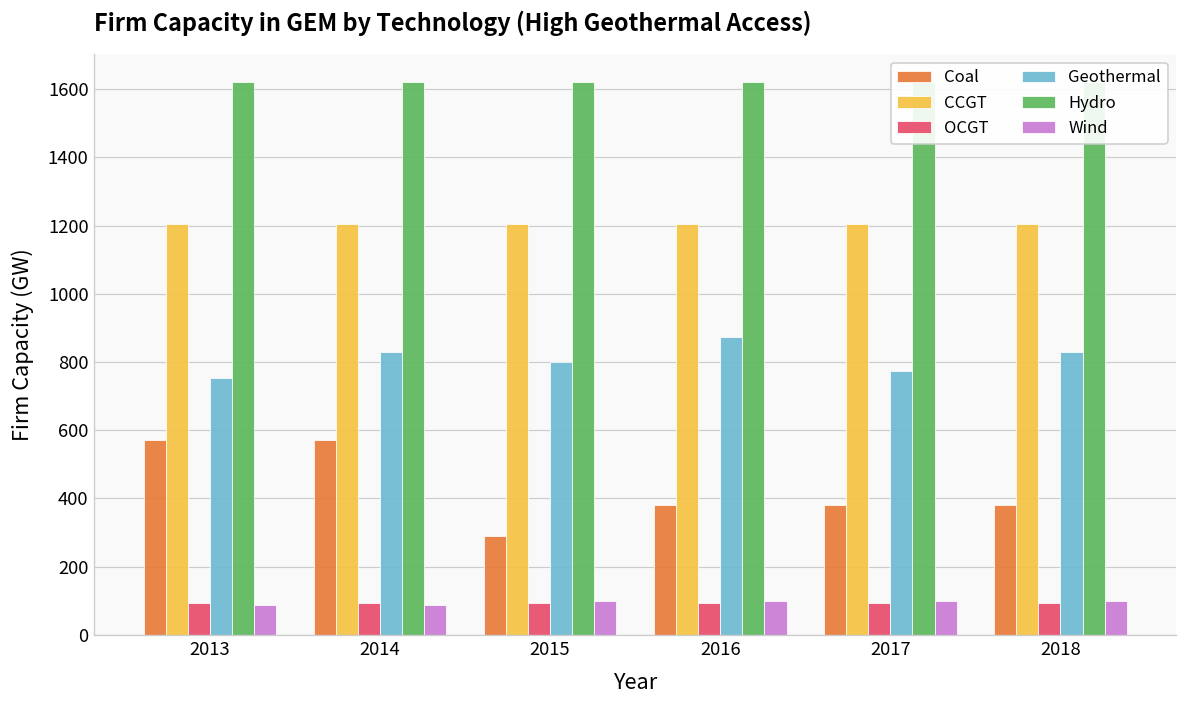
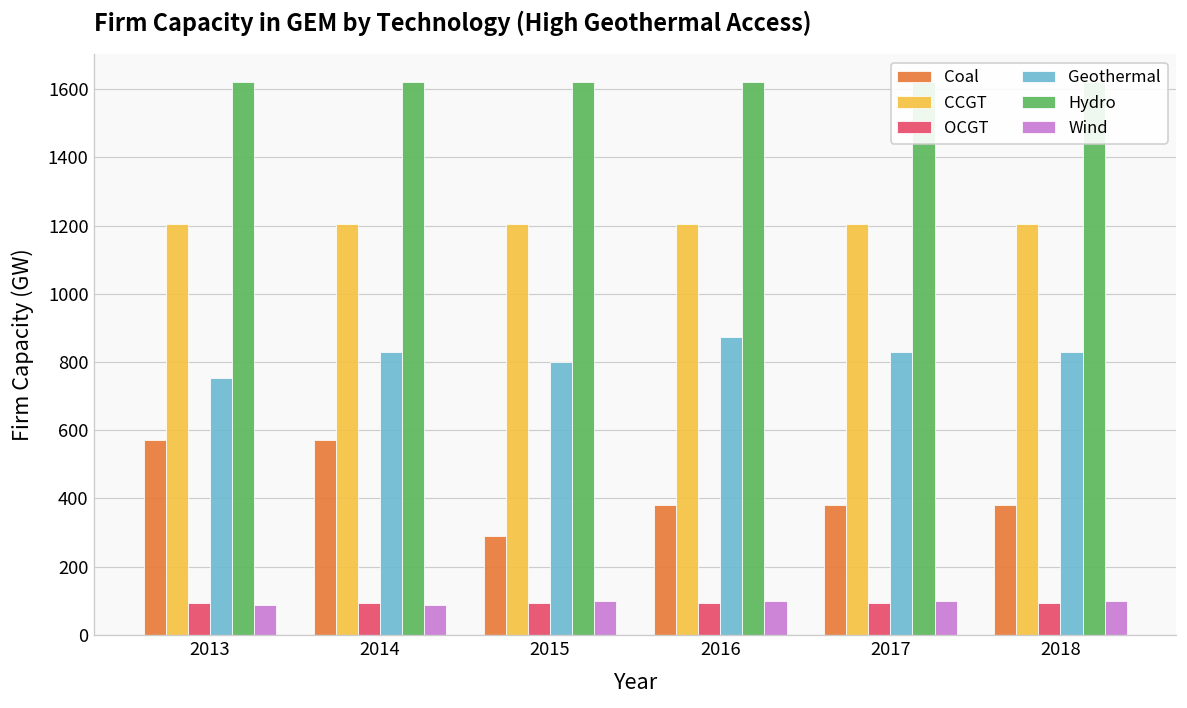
  {
    "Coal": {
      "2013": 570,
      "2014": 570,
      "2015": 290,
      "2016": 380,
      "2017": 380,
      "2018": 380
    },
    "CCGT": {
      "2013": 1200,
      "2014": 1200,
      "2015": 1200,
      "2016": 1200,
      "2017": 1200,
      "2018": 1200
    },
    "OCGT": {
      "2013": 90,
      "2014": 90,
      "2015": 90,
      "2016": 90,
      "2017": 90,
      "2018": 90
    },
    "Geothermal": {
      "2013": 750,
      "2014": 830,
      "2015": 800,
      "2016": 870,
-     "2017": 770,
+     "2017": 830,
      "2018": 830
    },
    "Hydro": {
      "2013": 1620,
      "2014": 1620,
      "2015": 1620,
      "2016": 1620
    },
    "Wind": {
      "2013": 90,
      "2014": 90,
      "2015": 100,
      "2016": 100,
      "2017": 100,
      "2018": 100
    }
  }
